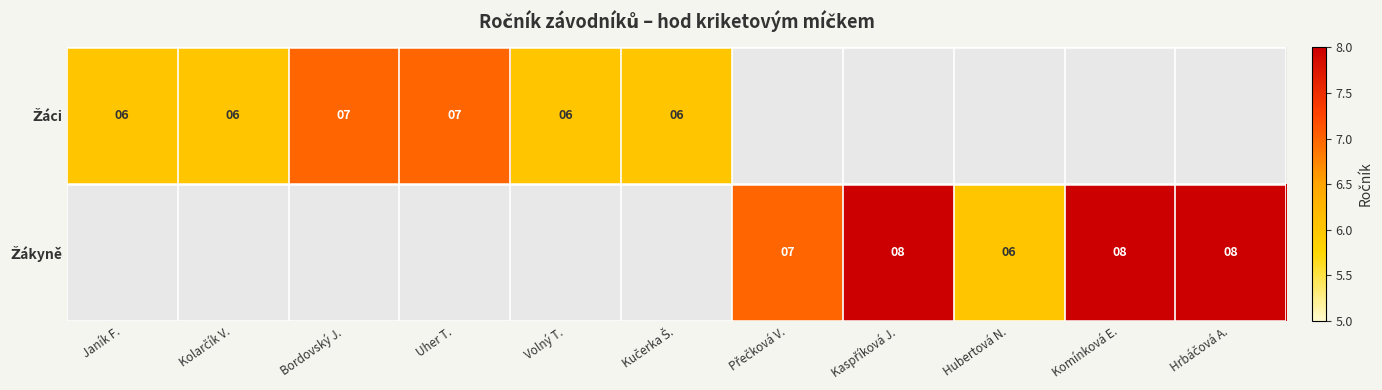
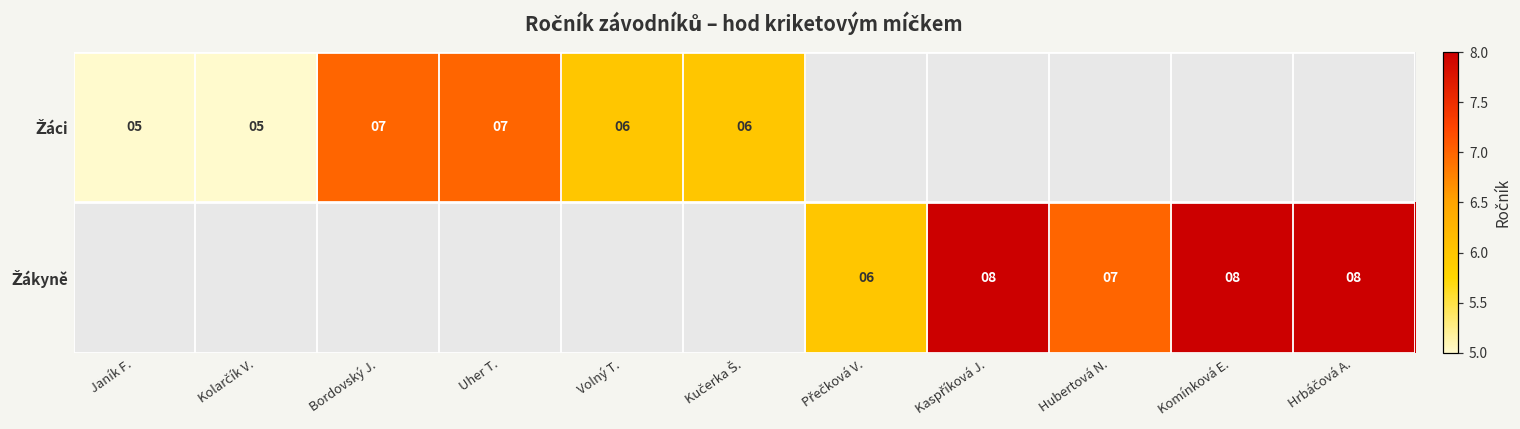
  {
    "Žáci": {
-     "Janík F.": "06",
-     "Kolarčík V.": "06",
+     "Janík F.": "05",
+     "Kolarčík V.": "05",
      "Bordovský J.": "07",
      "Uher T.": "07",
      "Volný T.": "06",
      "Kučerka Š.": "06"
    },
    "Žákyně": {
-     "Přečková V.": "07",
+     "Přečková V.": "06",
      "Kaspříková J.": "08",
-     "Hubertová N.": "06",
+     "Hubertová N.": "07",
      "Komínková E.": "08",
      "Hrbáčová A.": "08"
    }
  }
